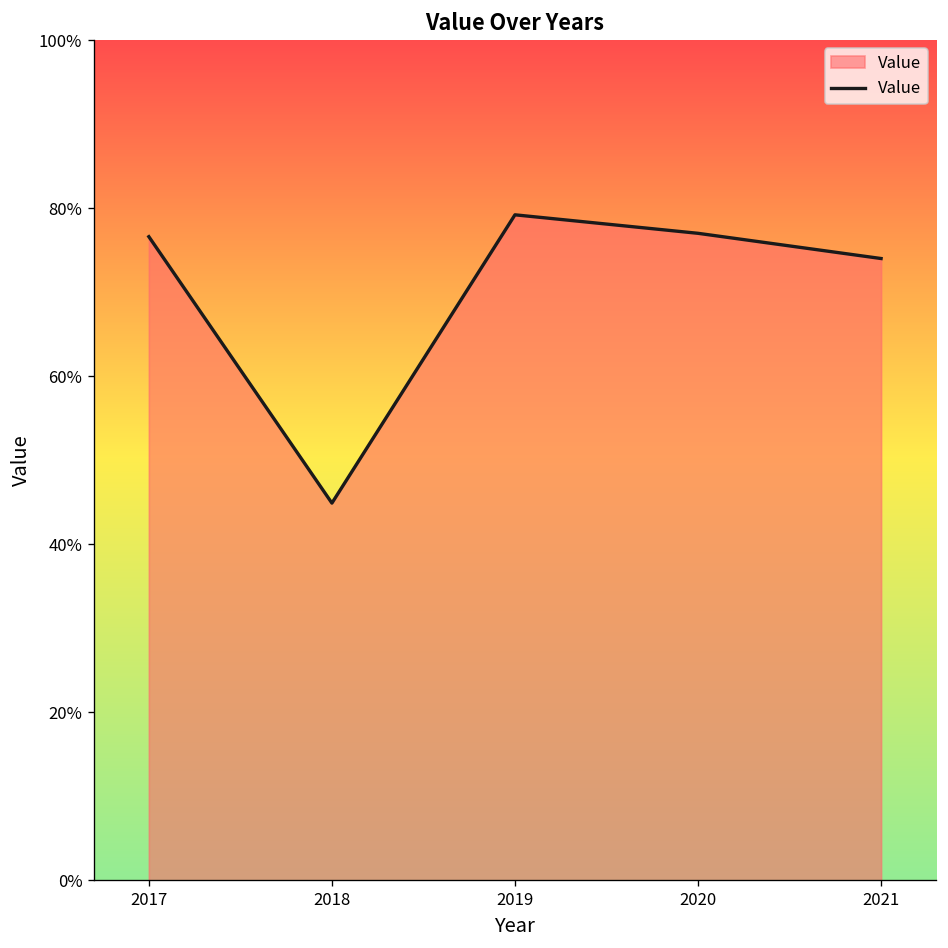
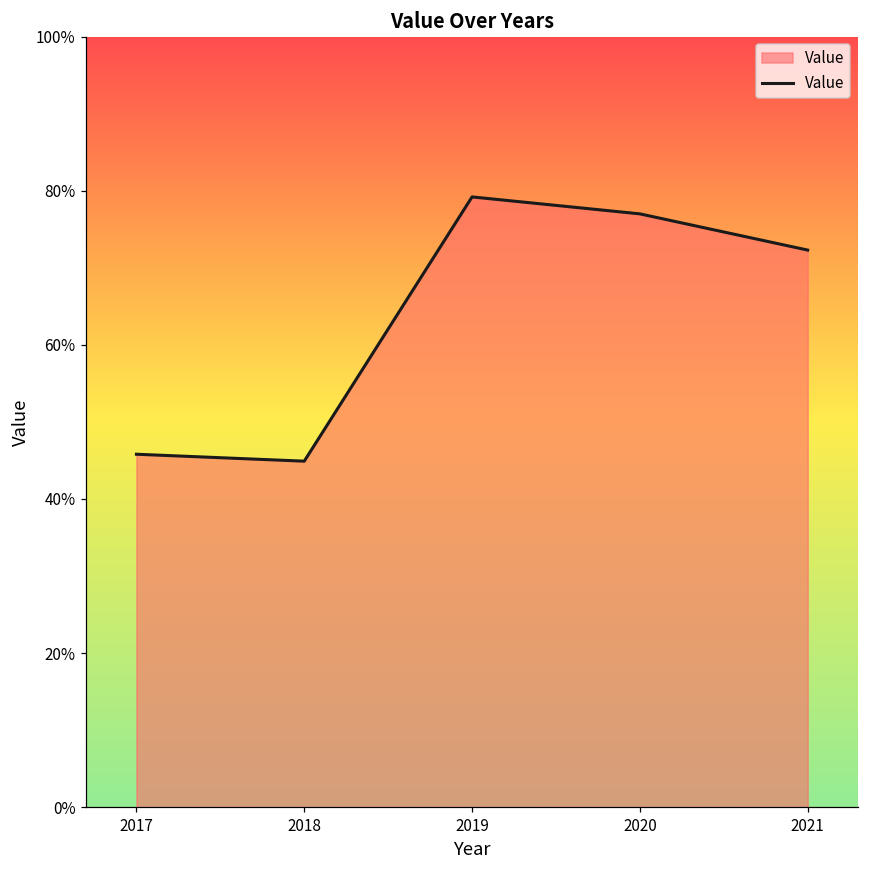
  {
-   "2017": "77%",
+   "2017": "46%",
    "2018": "45%",
    "2019": "79%",
    "2020": "77%",
-   "2021": "74%"
+   "2021": "72%"
  }
